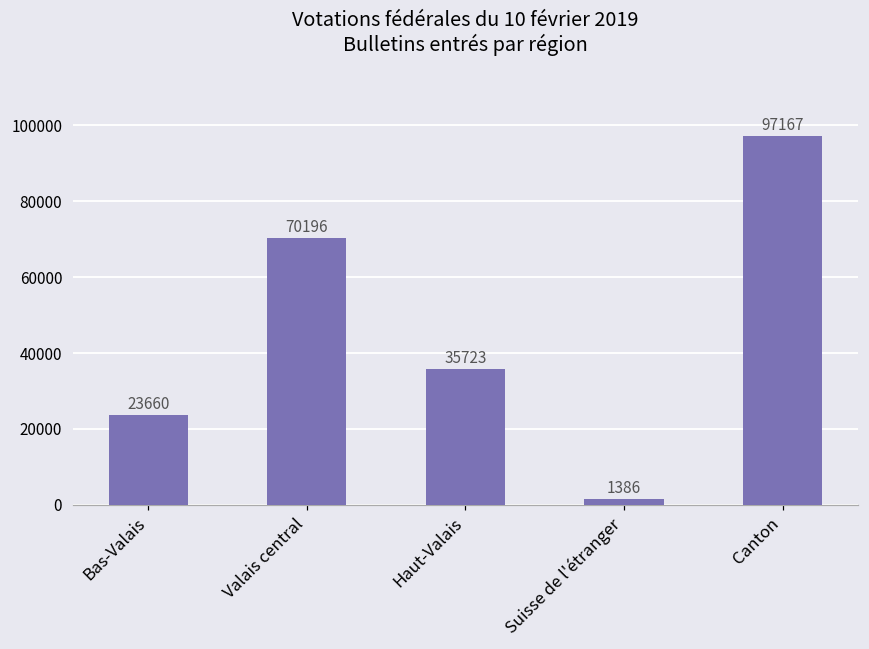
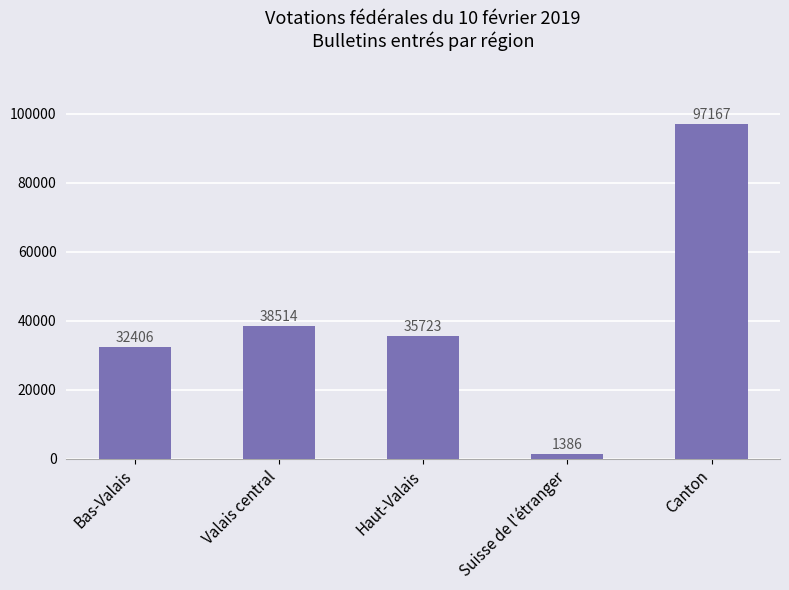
  {
-   "Bas-Valais": 23660,
-   "Valais central": 70196,
+   "Bas-Valais": 32406,
+   "Valais central": 38514,
    "Haut-Valais": 35723,
    "Suisse de l'étranger": 1386,
    "Canton": 97167
  }
